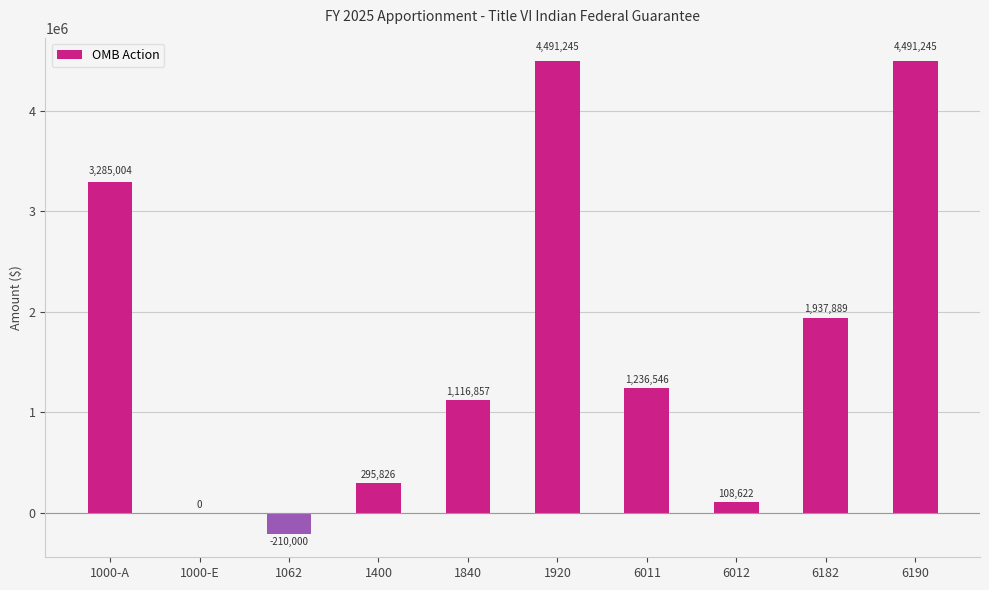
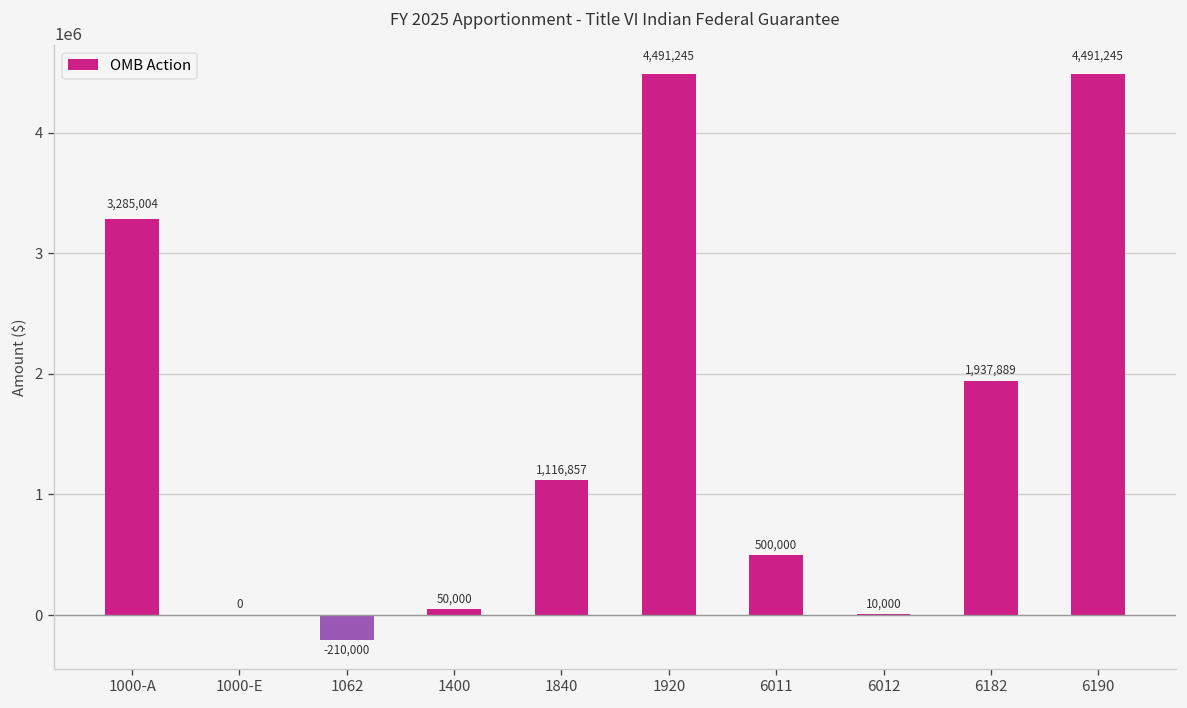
  {
    "1000-A": "3,285,004",
    "1000-E": "0",
    "1062": "-210,000",
-   "1400": "295,826",
+   "1400": "50,000",
    "1840": "1,116,857",
    "1920": "4,491,245",
-   "6011": "1,236,546",
-   "6012": "108,622",
+   "6011": "500,000",
+   "6012": "10,000",
    "6182": "1,937,889",
    "6190": "4,491,245"
  }
